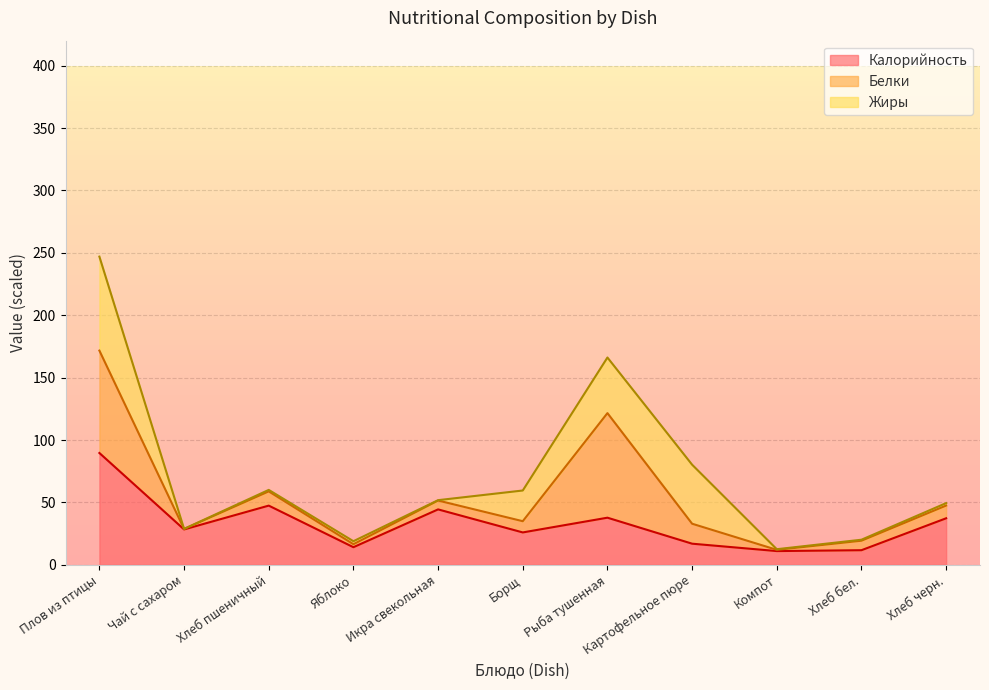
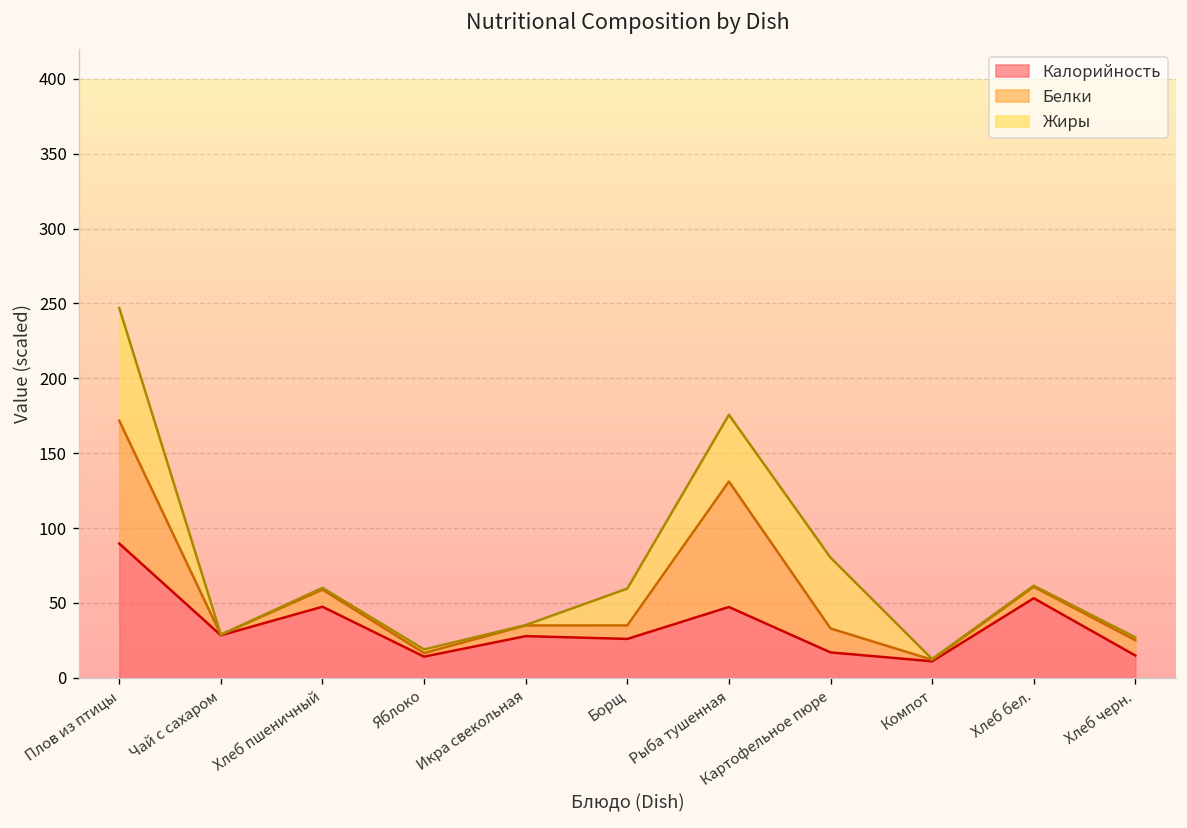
  {
    "Калорийность": {
      "Плов из птицы": 90,
      "Хлеб пшеничный": 47,
      "Яблоко": 14,
-     "Икра свекольная": 44,
+     "Икра свекольная": 28,
      "Борщ": 26,
-     "Рыба тушенная": 38,
+     "Рыба тушенная": 47,
      "Картофельное пюре": 17,
-     "Хлеб бел.": 12,
-     "Хлеб черн.": 37
+     "Хлеб бел.": 53,
+     "Хлеб черн.": 15
    }
  }
